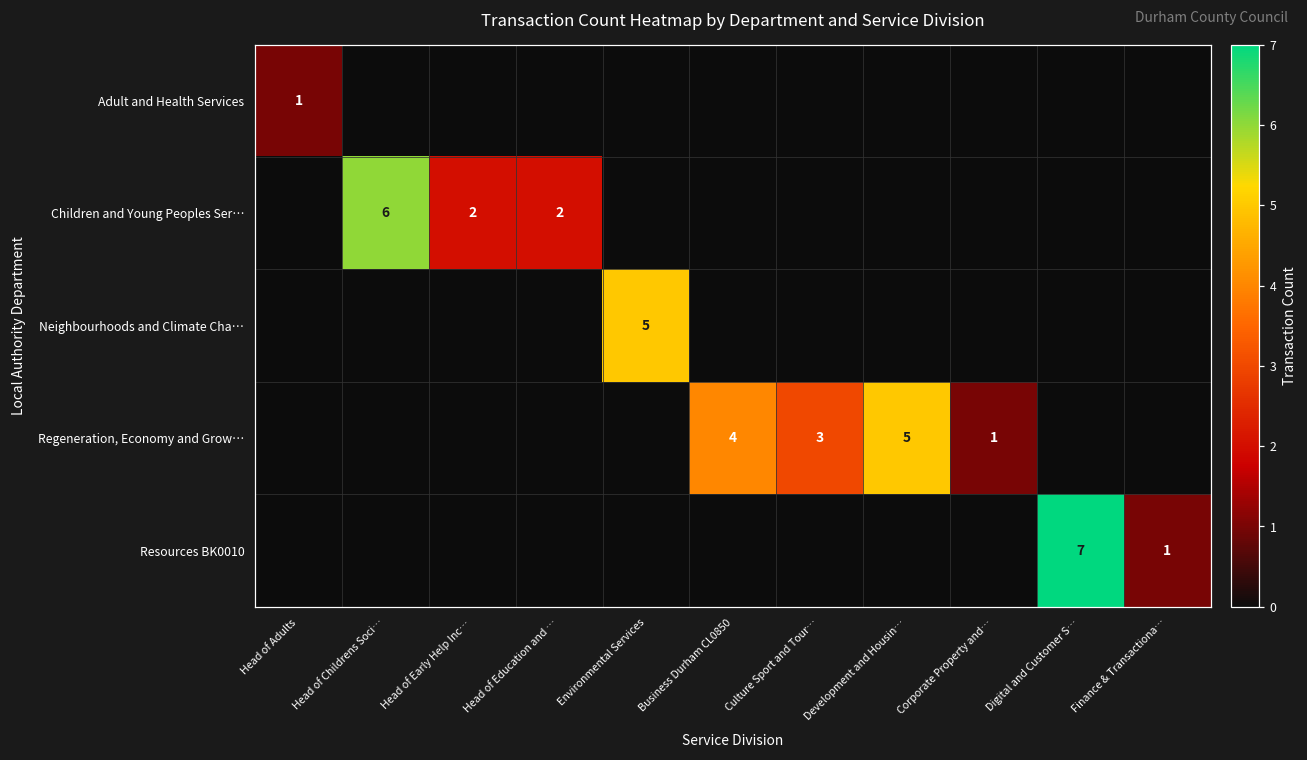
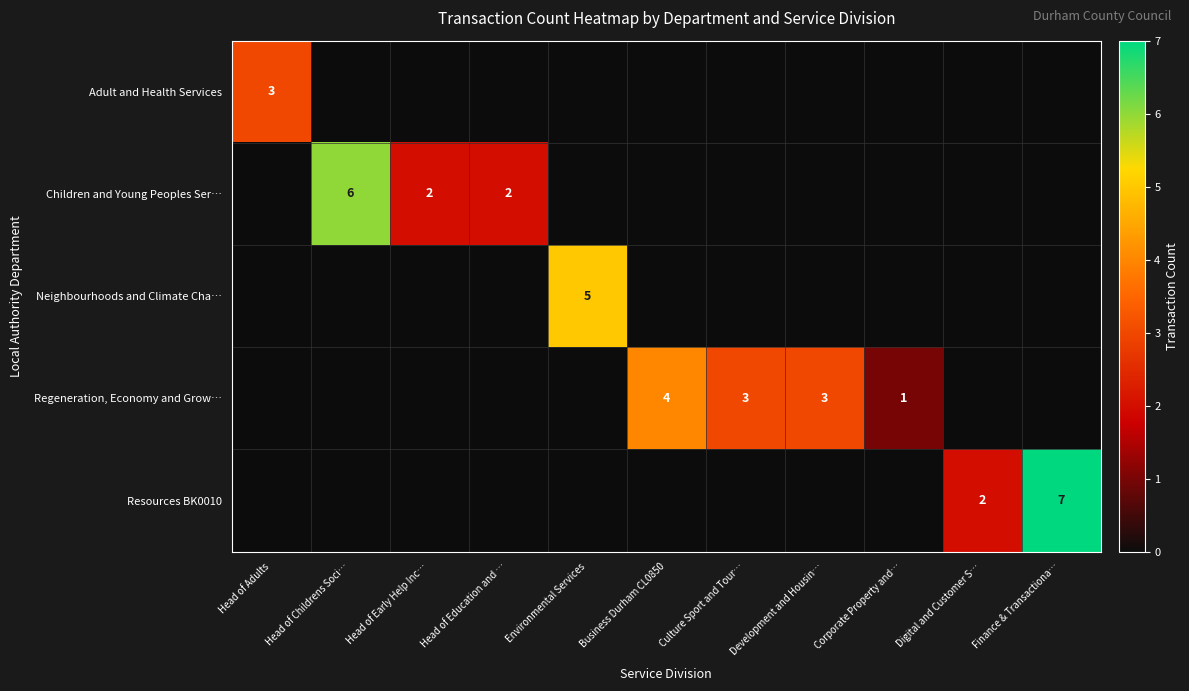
  {
    "Adult and Health Services": {
-     "Head of Adults": 1
+     "Head of Adults": 3
    },
    "Children and Young Peoples Ser…": {
      "Head of Childrens Soci…": 6,
      "Head of Early Help Inc…": 2,
      "Head of Education and …": 2
    },
    "Neighbourhoods and Climate Cha…": {
      "Environmental Services": 5
    },
    "Regeneration, Economy and Grow…": {
      "Business Durham CL0850": 4,
      "Culture Sport and Tour…": 3,
-     "Development and Housin…": 5,
+     "Development and Housin…": 3,
      "Corporate Property and…": 1
    },
    "Resources BK0010": {
-     "Digital and Customer S…": 7,
-     "Finance & Transactiona…": 1
+     "Digital and Customer S…": 2,
+     "Finance & Transactiona…": 7
    }
  }
